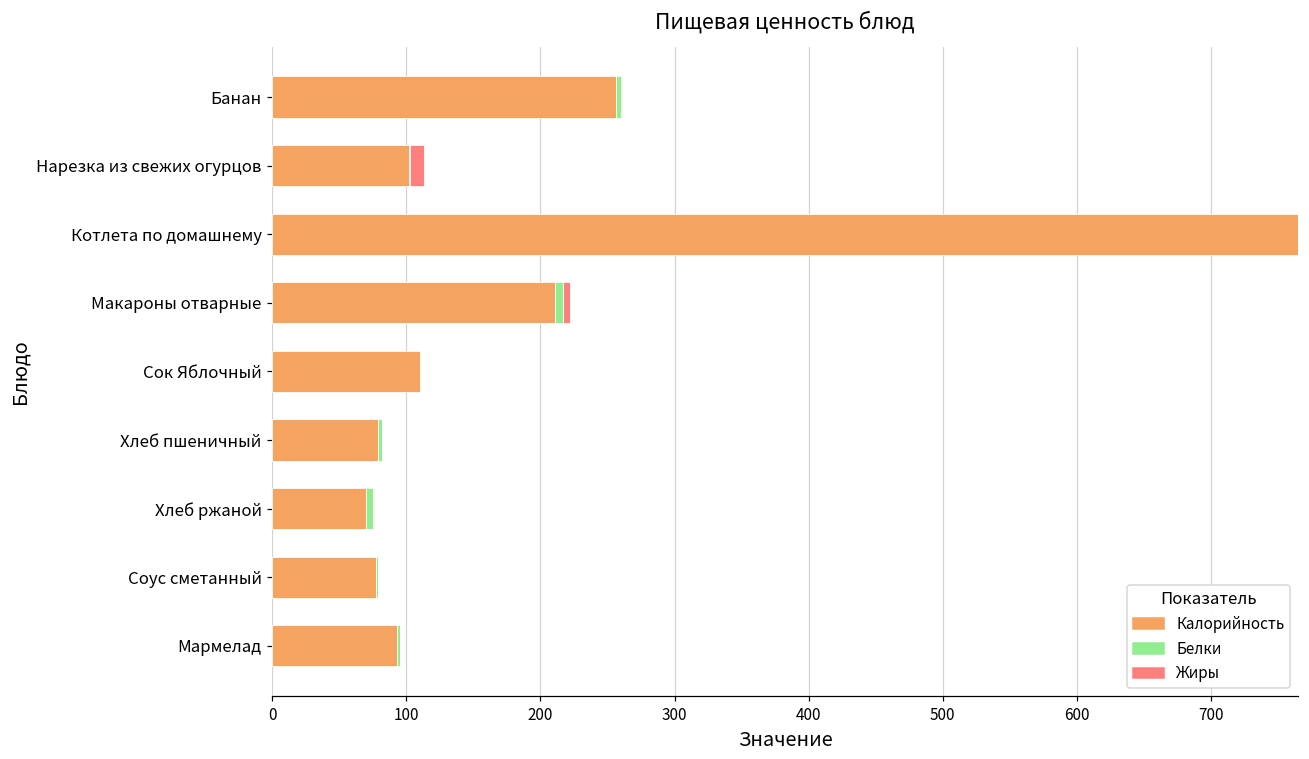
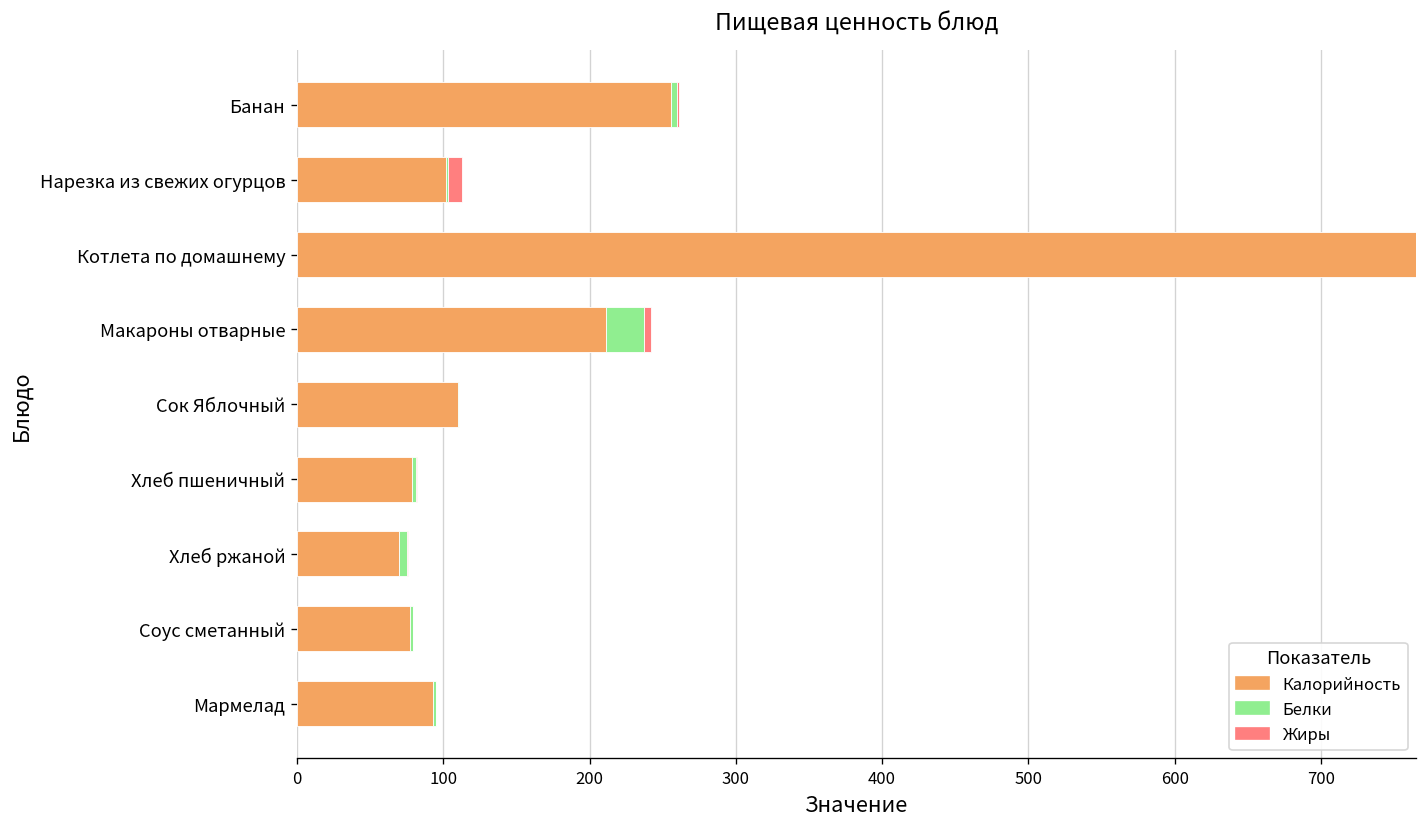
  {
    "Белки": {
      "Банан": 4,
      "Котлета по домашнему": 0,
-     "Макароны отварные": 6,
+     "Макароны отварные": 26,
      "Хлеб пшеничный": 3,
      "Хлеб ржаной": 5
    }
  }
